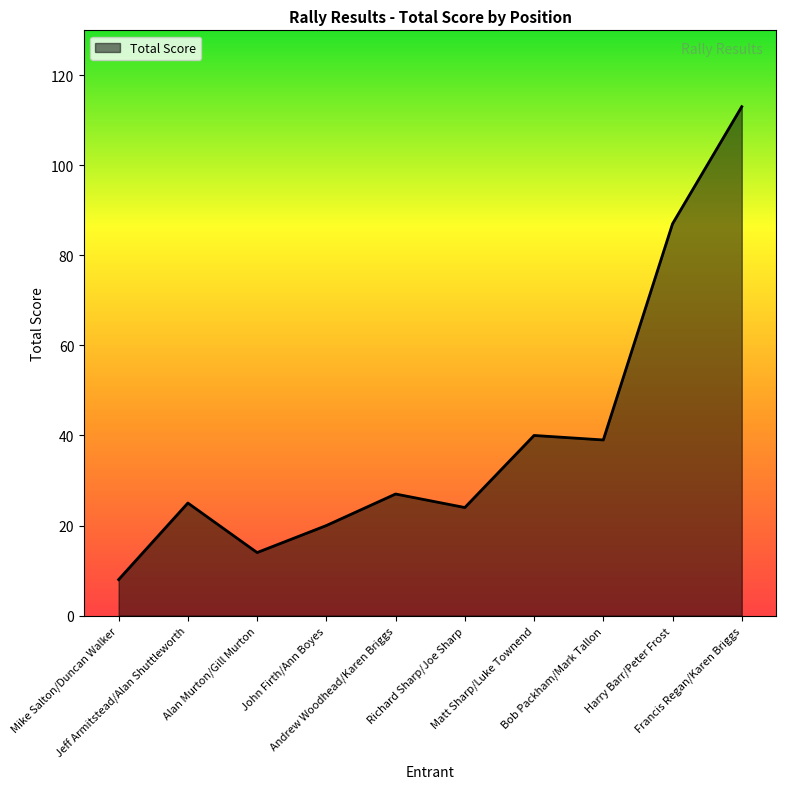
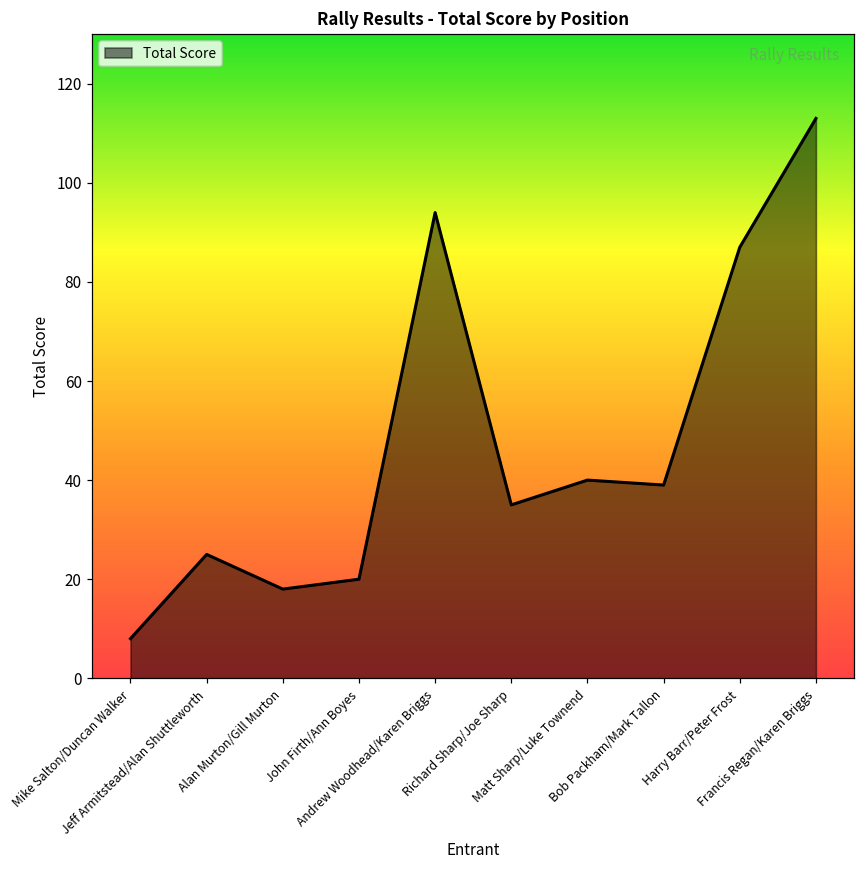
  {
    "Mike Salton/Duncan Walker": 8,
    "Jeff Armitstead/Alan Shuttleworth": 25,
-   "Alan Murton/Gill Murton": 14,
+   "Alan Murton/Gill Murton": 18,
    "John Firth/Ann Boyes": 20,
-   "Andrew Woodhead/Karen Briggs": 27,
-   "Richard Sharp/Joe Sharp": 24,
+   "Andrew Woodhead/Karen Briggs": 94,
+   "Richard Sharp/Joe Sharp": 35,
    "Matt Sharp/Luke Townend": 40,
    "Bob Packham/Mark Tallon": 39,
    "Harry Barr/Peter Frost": 87,
    "Francis Regan/Karen Briggs": 113
  }
